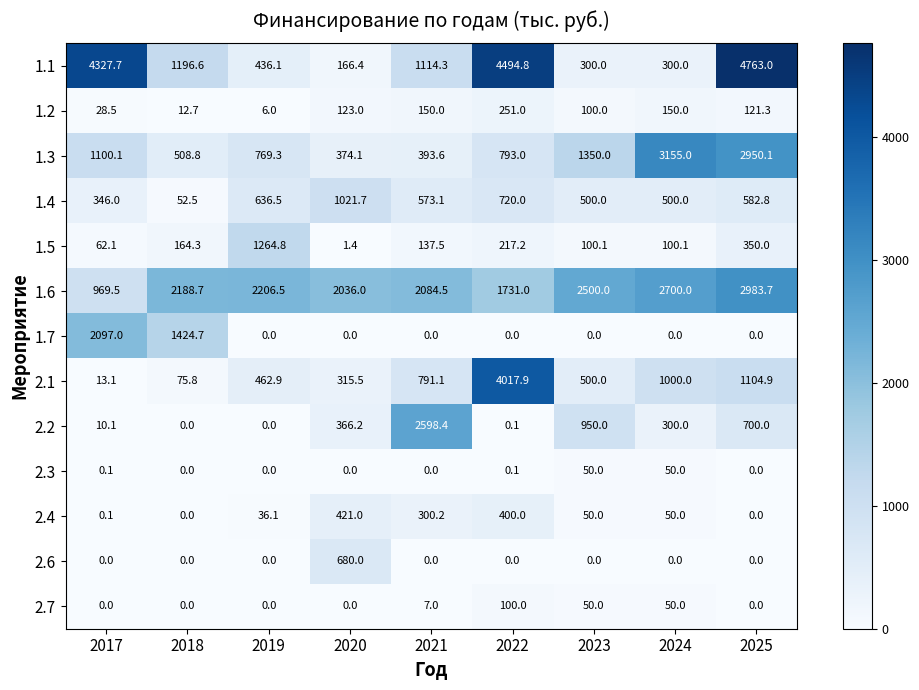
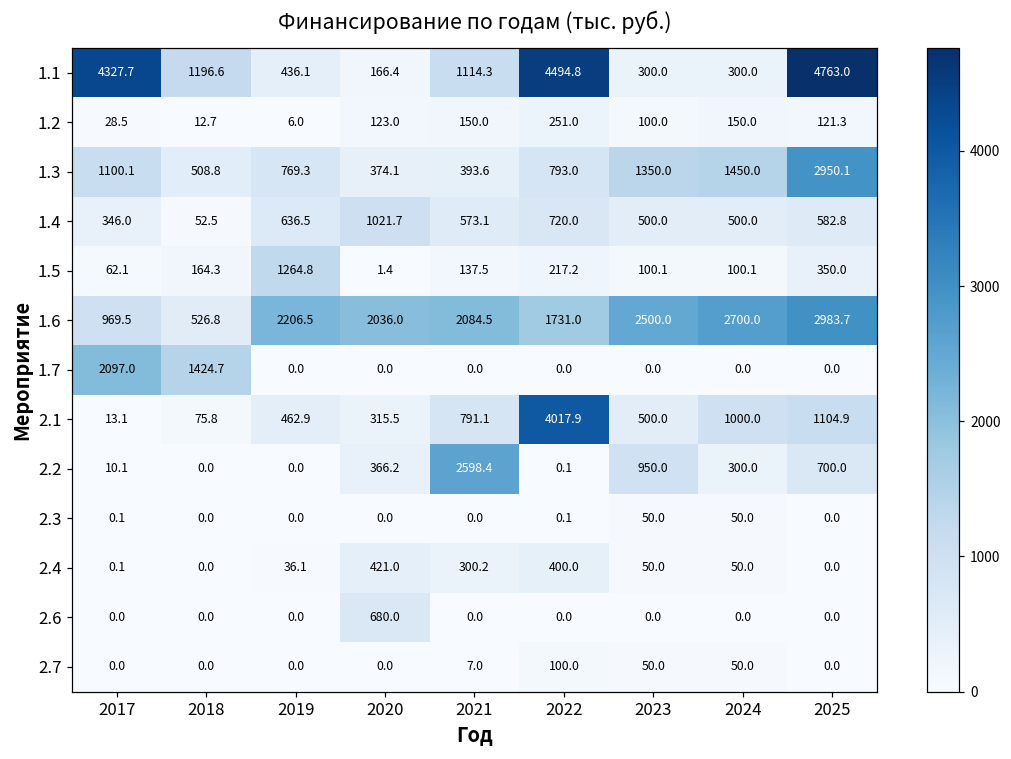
  {
    "1.1": {
      "2017": 4327.7,
      "2018": 1196.6,
      "2019": 436.1,
      "2020": 166.4,
      "2021": 1114.3,
      "2022": 4494.8,
      "2023": 300.0,
      "2024": 300.0,
      "2025": 4763.0
    },
    "1.2": {
      "2017": 28.5,
      "2018": 12.7,
      "2019": 6.0,
      "2020": 123.0,
      "2021": 150.0,
      "2022": 251.0,
      "2023": 100.0,
      "2024": 150.0,
      "2025": 121.3
    },
    "1.3": {
      "2017": 1100.1,
      "2018": 508.8,
      "2019": 769.3,
      "2020": 374.1,
      "2021": 393.6,
      "2022": 793.0,
      "2023": 1350.0,
-     "2024": 3155.0,
+     "2024": 1450.0,
      "2025": 2950.1
    },
    "1.4": {
      "2017": 346.0,
      "2018": 52.5,
      "2019": 636.5,
      "2020": 1021.7,
      "2021": 573.1,
      "2022": 720.0,
      "2023": 500.0,
      "2024": 500.0,
      "2025": 582.8
    },
    "1.5": {
      "2017": 62.1,
      "2018": 164.3,
      "2019": 1264.8,
      "2020": 1.4,
      "2021": 137.5,
      "2022": 217.2,
      "2023": 100.1,
      "2024": 100.1,
      "2025": 350.0
    },
    "1.6": {
      "2017": 969.5,
-     "2018": 2188.7,
+     "2018": 526.8,
      "2019": 2206.5,
      "2020": 2036.0,
      "2021": 2084.5,
      "2022": 1731.0,
      "2023": 2500.0,
      "2024": 2700.0,
      "2025": 2983.7
    },
    "1.7": {
      "2017": 2097.0,
      "2018": 1424.7,
      "2019": 0.0,
      "2020": 0.0,
      "2021": 0.0,
      "2022": 0.0,
      "2023": 0.0,
      "2024": 0.0,
      "2025": 0.0
    },
    "2.1": {
      "2017": 13.1,
      "2018": 75.8,
      "2019": 462.9,
      "2020": 315.5,
      "2021": 791.1,
      "2022": 4017.9,
      "2023": 500.0,
      "2024": 1000.0,
      "2025": 1104.9
    },
    "2.2": {
      "2017": 10.1,
      "2018": 0.0,
      "2019": 0.0,
      "2020": 366.2,
      "2021": 2598.4,
      "2022": 0.1,
      "2023": 950.0,
      "2024": 300.0,
      "2025": 700.0
    },
    "2.3": {
      "2017": 0.1,
      "2018": 0.0,
      "2019": 0.0,
      "2020": 0.0,
      "2021": 0.0,
      "2022": 0.1,
      "2023": 50.0,
      "2024": 50.0,
      "2025": 0.0
    },
    "2.4": {
      "2017": 0.1,
      "2018": 0.0,
      "2019": 36.1,
      "2020": 421.0,
      "2021": 300.2,
      "2022": 400.0,
      "2023": 50.0,
      "2024": 50.0,
      "2025": 0.0
    },
    "2.6": {
      "2017": 0.0,
      "2018": 0.0,
      "2019": 0.0,
      "2020": 680.0,
      "2021": 0.0,
      "2022": 0.0,
      "2023": 0.0,
      "2024": 0.0,
      "2025": 0.0
    },
    "2.7": {
      "2017": 0.0,
      "2018": 0.0,
      "2019": 0.0,
      "2020": 0.0,
      "2021": 7.0,
      "2022": 100.0,
      "2023": 50.0,
      "2024": 50.0,
      "2025": 0.0
    }
  }
